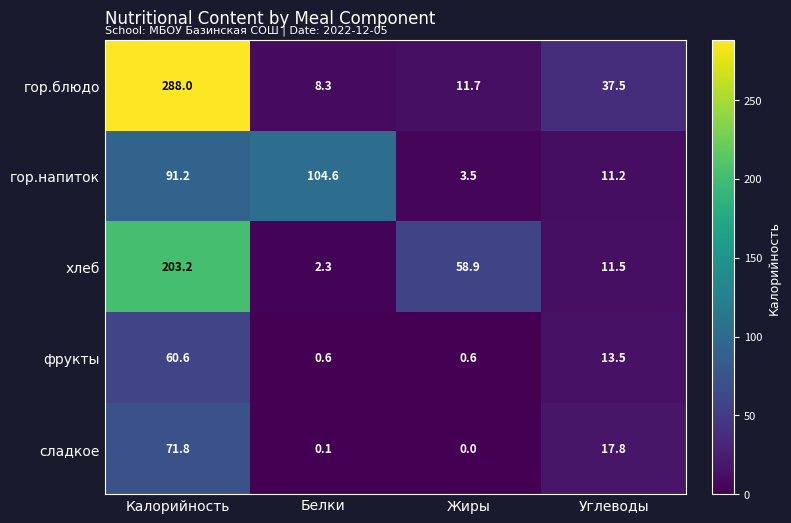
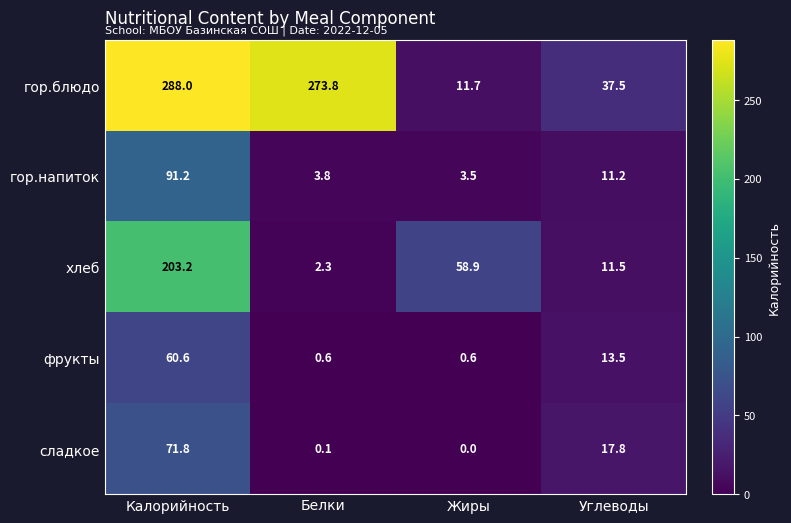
  {
    "гор.блюдо": {
      "Калорийность": 288.0,
-     "Белки": 8.3,
+     "Белки": 273.8,
      "Жиры": 11.7,
      "Углеводы": 37.5
    },
    "гор.напиток": {
      "Калорийность": 91.2,
-     "Белки": 104.6,
+     "Белки": 3.8,
      "Жиры": 3.5,
      "Углеводы": 11.2
    },
    "хлеб": {
      "Калорийность": 203.2,
      "Белки": 2.3,
      "Жиры": 58.9,
      "Углеводы": 11.5
    },
    "фрукты": {
      "Калорийность": 60.6,
      "Белки": 0.6,
      "Жиры": 0.6,
      "Углеводы": 13.5
    },
    "сладкое": {
      "Калорийность": 71.8,
      "Белки": 0.1,
      "Жиры": 0.0,
      "Углеводы": 17.8
    }
  }
